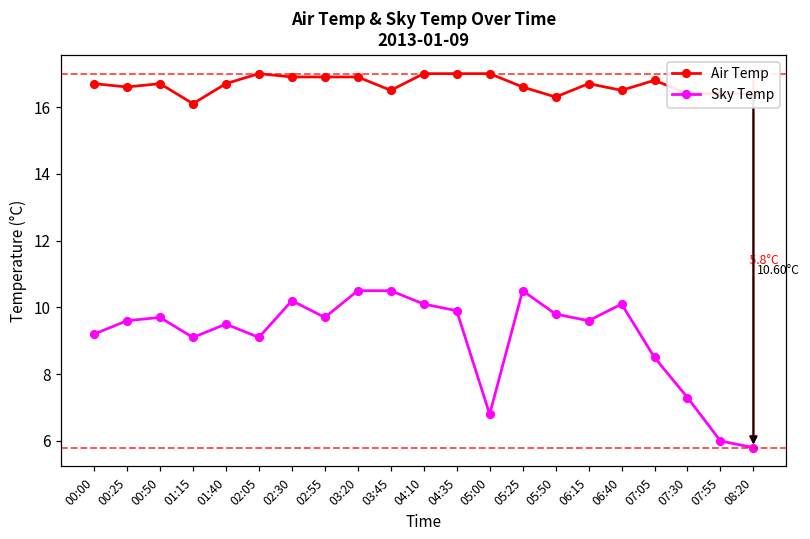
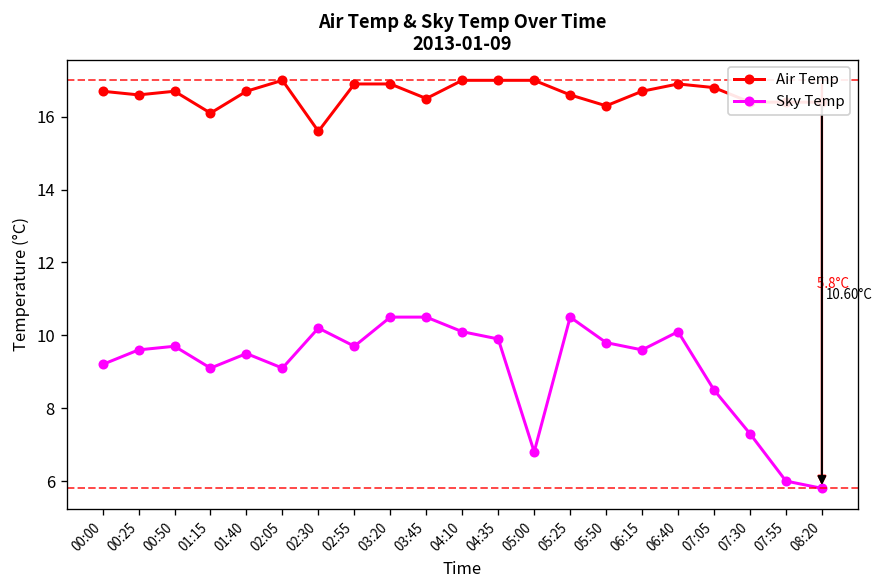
  {
    "Air Temp": {
      "00:00": 16.7,
      "00:25": 16.6,
      "00:50": 16.7,
      "01:15": 16.1,
      "01:40": 16.7,
      "02:05": 17.0,
-     "02:30": 16.9,
+     "02:30": 15.6,
      "02:55": 16.9,
      "03:20": 16.9,
      "03:45": 16.5,
      "04:10": 17.0,
      "04:35": 17.0,
      "05:00": 17.0,
      "05:25": 16.6,
      "05:50": 16.3,
      "06:15": 16.7,
-     "06:40": 16.5,
+     "06:40": 16.9,
      "07:05": 16.8
    },
    "Sky Temp": {
      "00:00": 9.2,
      "00:25": 9.6,
      "00:50": 9.7,
      "01:15": 9.1,
      "01:40": 9.5,
      "02:05": 9.1,
      "02:30": 10.2,
      "02:55": 9.7,
      "03:20": 10.5,
      "03:45": 10.5,
      "04:10": 10.1,
      "04:35": 9.9,
      "05:00": 6.8,
      "05:25": 10.5,
      "05:50": 9.8,
      "06:15": 9.6,
      "06:40": 10.1,
      "07:05": 8.5,
      "07:30": 7.3,
      "07:55": 6.0,
      "08:20": 5.8
    }
  }
